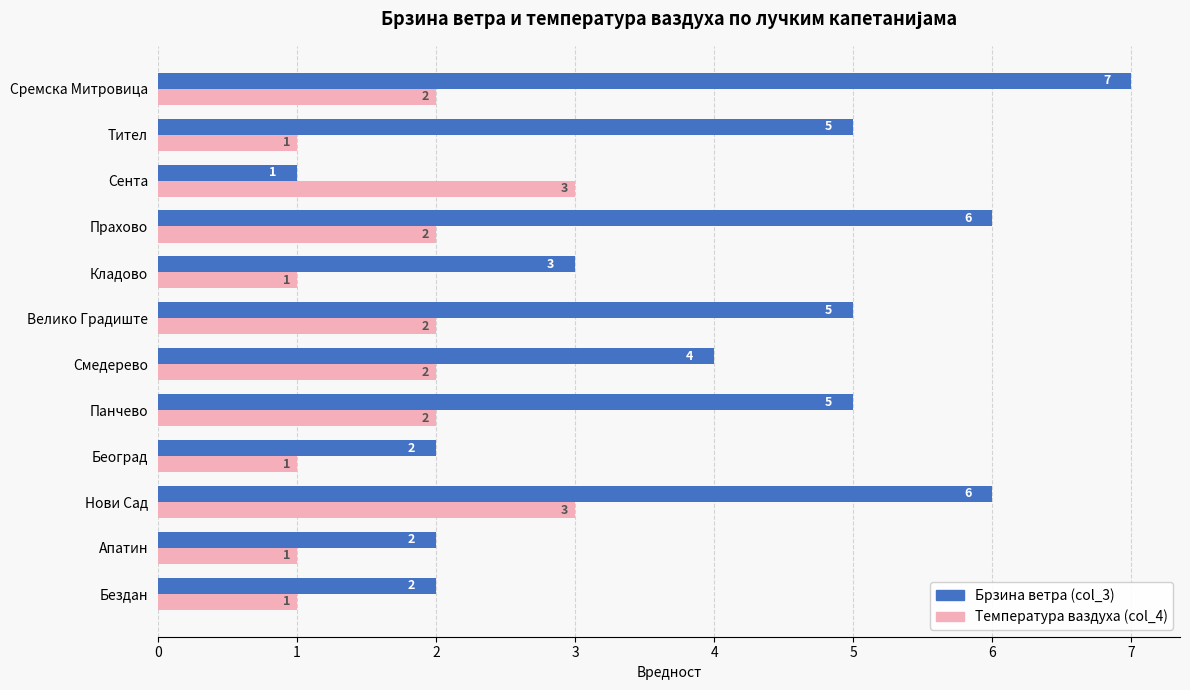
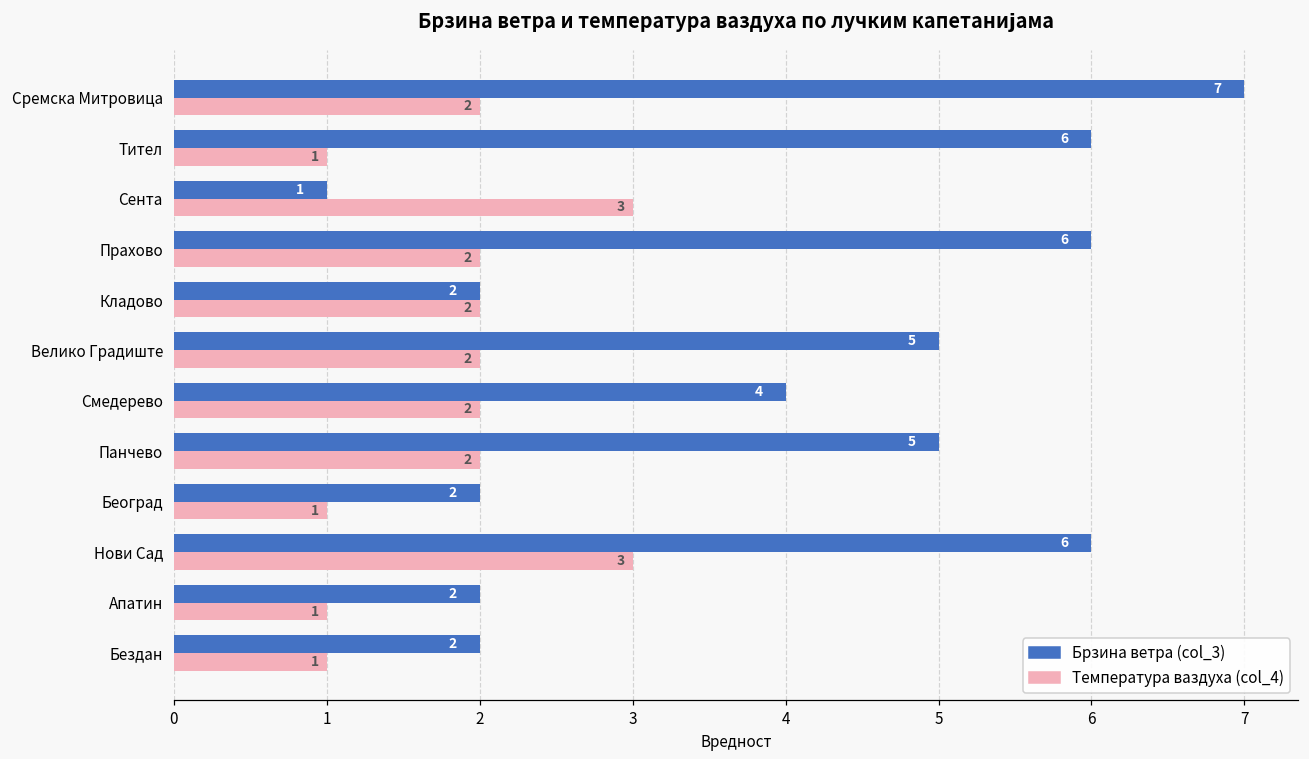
  {
    "Брзина ветра (col_3)": {
      "Сремска Митровица": 7,
-     "Тител": 5,
+     "Тител": 6,
      "Сента": 1,
      "Прахово": 6,
-     "Кладово": 3,
+     "Кладово": 2,
      "Велико Градиште": 5,
      "Смедерево": 4,
      "Панчево": 5,
      "Београд": 2,
      "Нови Сад": 6,
      "Апатин": 2,
      "Бездан": 2
    },
    "Температура ваздуха (col_4)": {
      "Сремска Митровица": 2,
      "Тител": 1,
      "Сента": 3,
      "Прахово": 2,
-     "Кладово": 1,
+     "Кладово": 2,
      "Велико Градиште": 2,
      "Смедерево": 2,
      "Панчево": 2,
      "Београд": 1,
      "Нови Сад": 3,
      "Апатин": 1,
      "Бездан": 1
    }
  }
